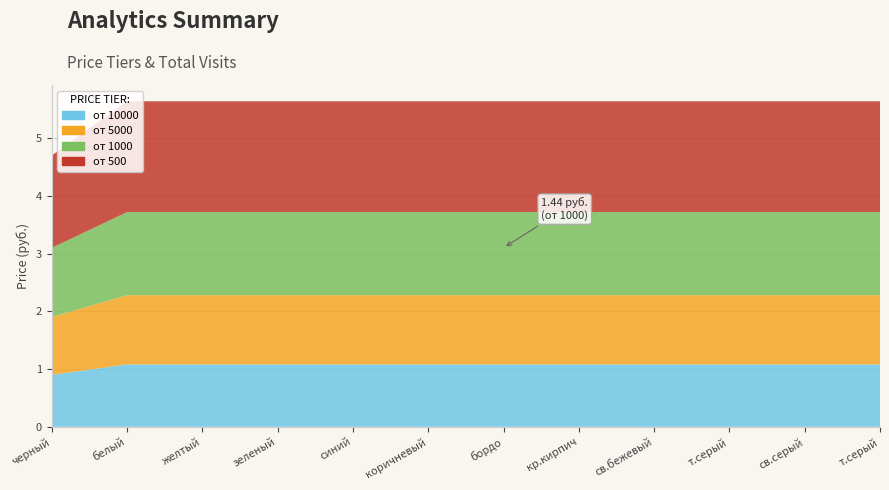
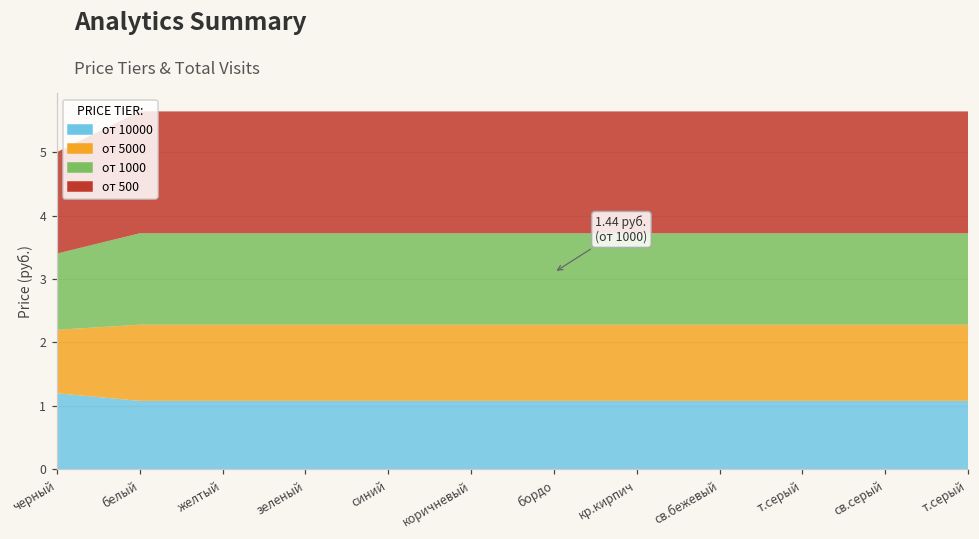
  {
    "от 10000": {
-     "черный": 0.9,
+     "черный": 1.2,
      "белый": 1.1,
      "желтый": 1.1,
      "зеленый": 1.1,
      "синий": 1.1,
      "коричневый": 1.1,
      "бордо": 1.1,
      "кр.кирпич": 1.1,
      "св.бежевый": 1.1,
      "св.серый": 1.1
    },
    "от 5000": {
      "черный": 1.0,
      "белый": 1.2,
      "желтый": 1.2,
      "зеленый": 1.2,
      "синий": 1.2,
      "коричневый": 1.2,
      "бордо": 1.2,
      "кр.кирпич": 1.2,
      "св.бежевый": 1.2,
      "св.серый": 1.2
    },
    "от 1000": {
      "черный": 1.2,
      "белый": 1.4,
      "желтый": 1.4,
      "зеленый": 1.4,
      "синий": 1.4,
      "коричневый": 1.4,
      "бордо": 1.4,
      "св.бежевый": 1.4,
      "св.серый": 1.4
    },
    "от 500": {
      "черный": 1.6,
      "желтый": 1.9,
      "зеленый": 1.9,
      "синий": 1.9,
      "коричневый": 1.9,
      "бордо": 1.9,
      "кр.кирпич": 1.9,
      "св.бежевый": 1.9,
      "св.серый": 1.9
    }
  }
